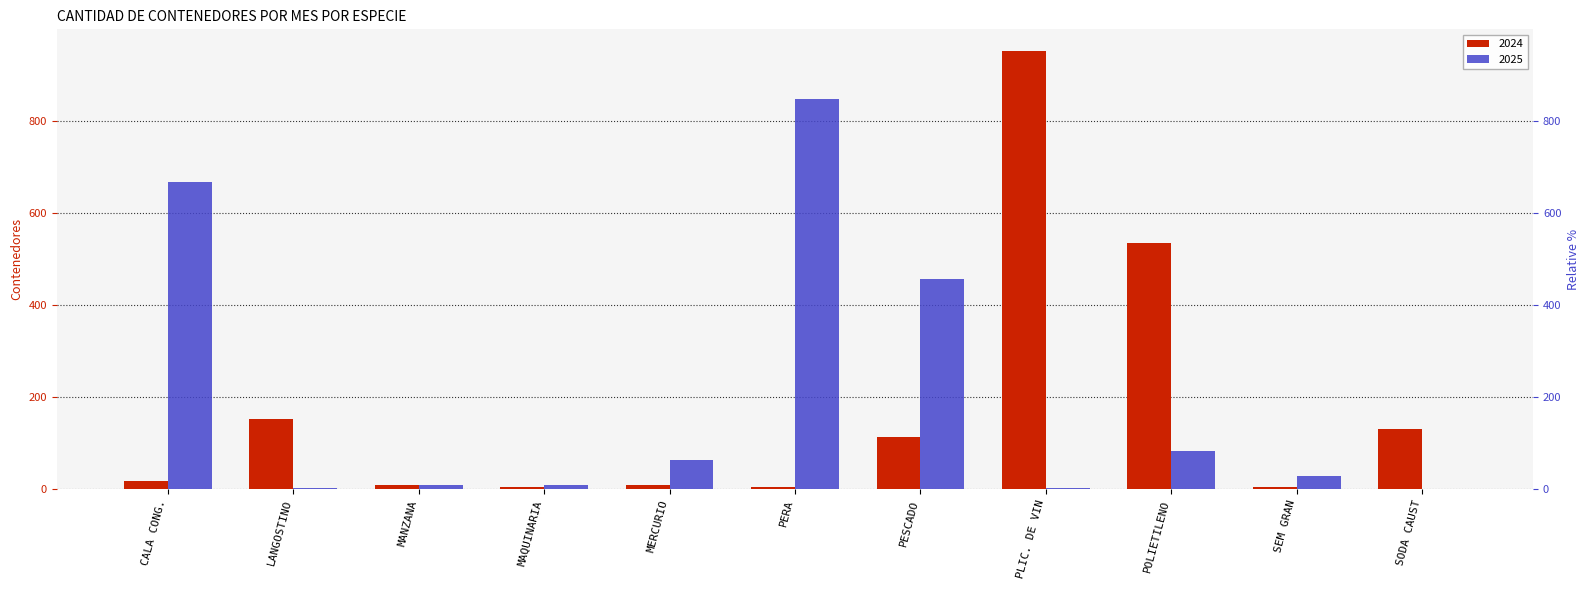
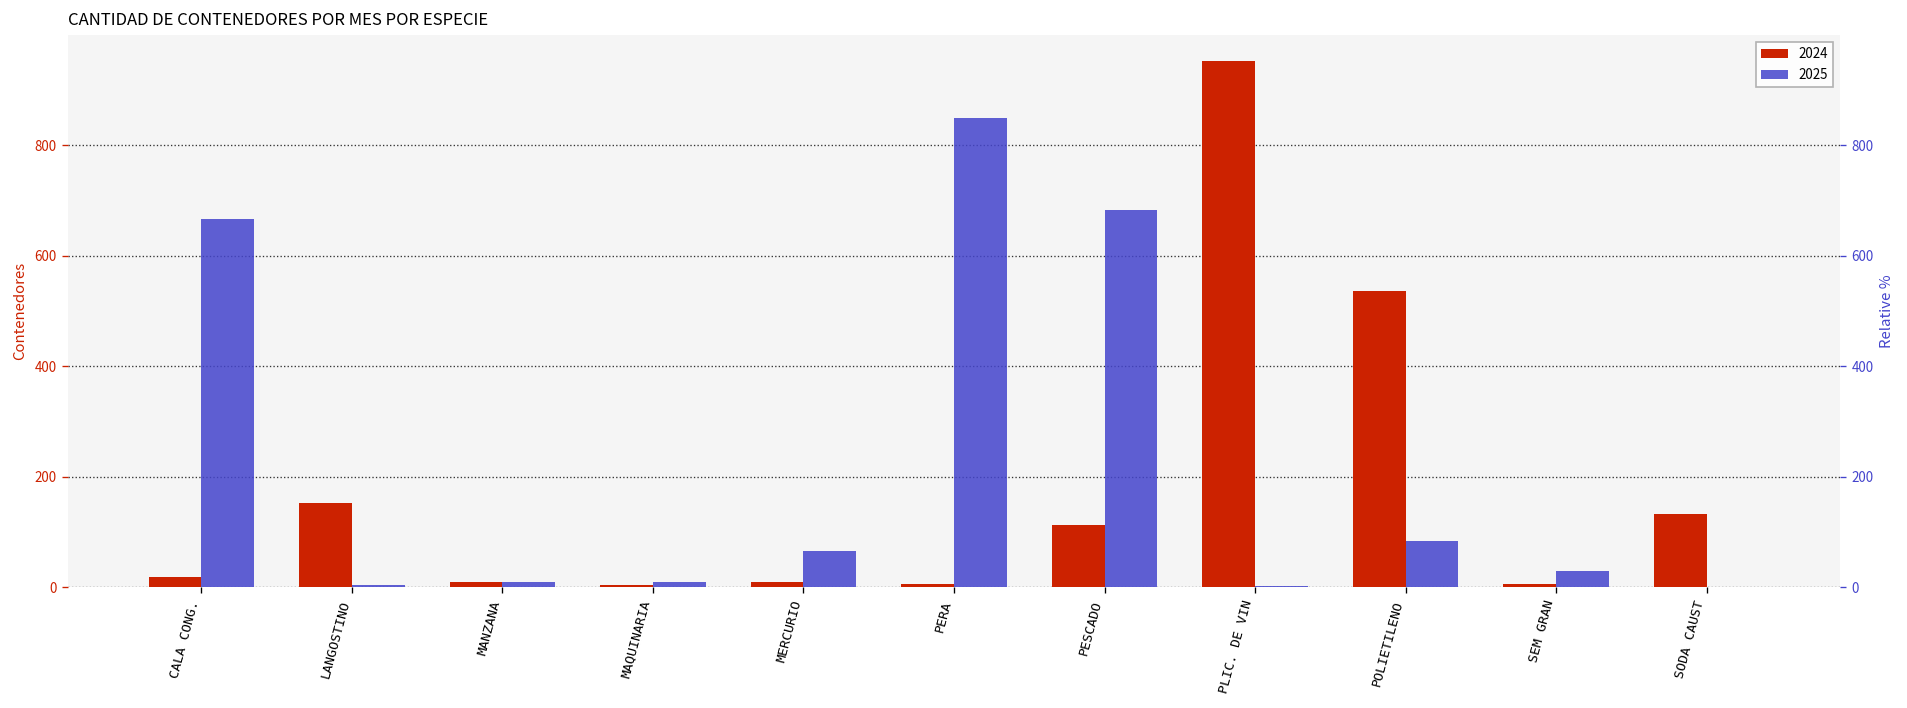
  {
    "2024": {
      "CALA CONG.": 20,
      "LANGOSTINO": 150,
      "MANZANA": 10,
      "MERCURIO": 10,
      "PERA": 10,
      "PESCADO": 110,
      "PLIC. DE VIN": 950,
      "POLIETILENO": 540,
      "SEM GRAN": 10,
      "SODA CAUST": 130
    },
    "2025": {
      "CALA CONG.": 670,
      "MANZANA": 10,
      "MAQUINARIA": 10,
      "MERCURIO": 70,
      "PERA": 850,
-     "PESCADO": 460,
+     "PESCADO": 680,
      "POLIETILENO": 80,
      "SEM GRAN": 30,
      "SODA CAUST": 0
    }
  }
